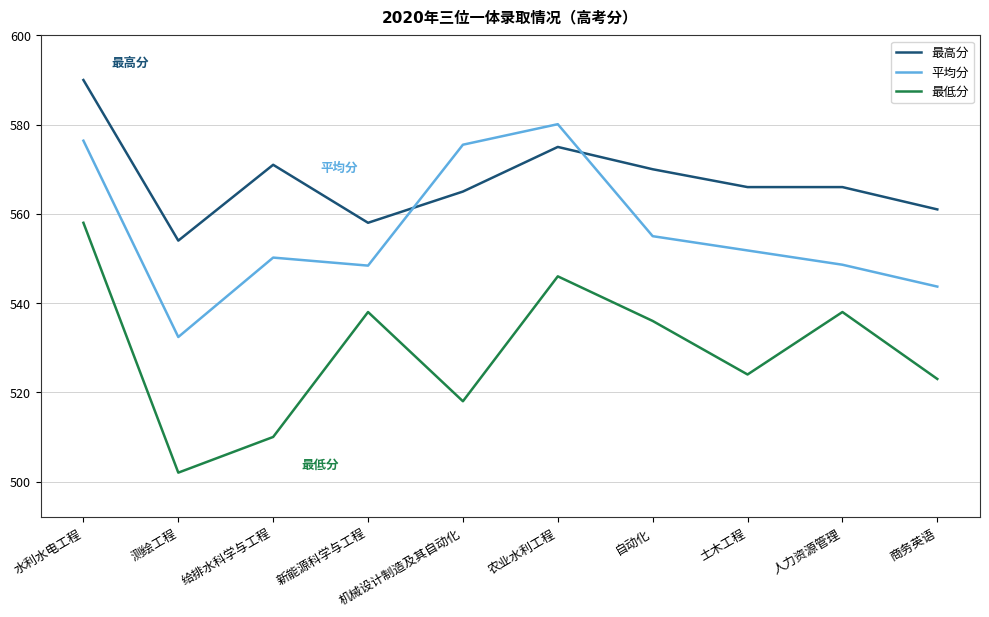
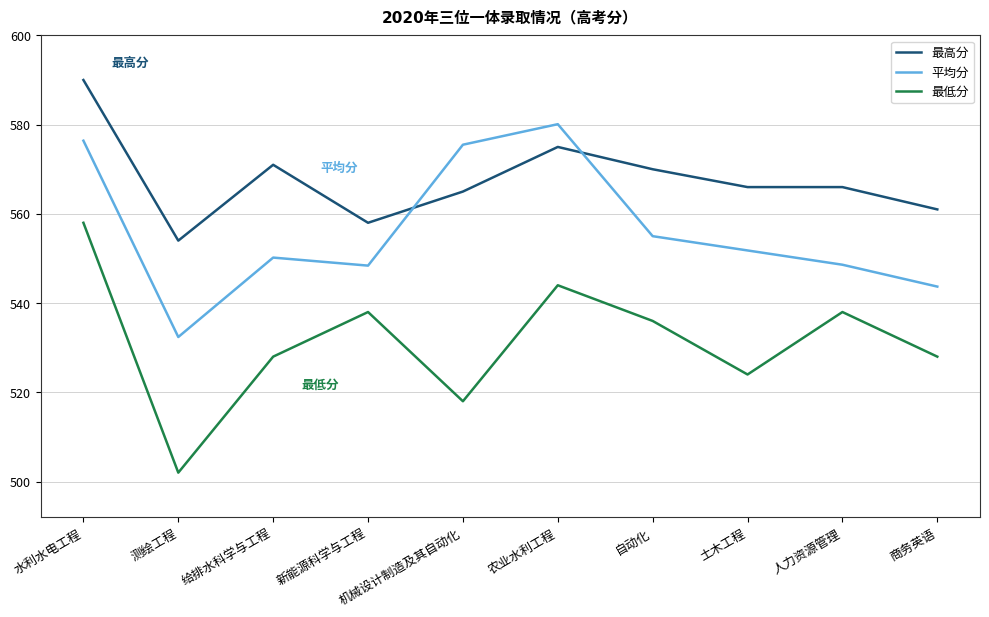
  {
    "最高分": {
      "水利水电工程": 590,
      "测绘工程": 554,
      "给排水科学与工程": 571,
      "新能源科学与工程": 558,
      "机械设计制造及其自动化": 565,
      "农业水利工程": 575,
      "自动化": 570,
      "土木工程": 566,
      "人力资源管理": 566,
      "商务英语": 561
    },
    "平均分": {
      "水利水电工程": 576,
      "测绘工程": 532,
      "给排水科学与工程": 550,
      "新能源科学与工程": 548,
      "机械设计制造及其自动化": 576,
      "农业水利工程": 580,
      "自动化": 555,
      "土木工程": 552,
      "人力资源管理": 549,
      "商务英语": 544
    },
    "最低分": {
      "水利水电工程": 558,
      "测绘工程": 502,
-     "给排水科学与工程": 510,
+     "给排水科学与工程": 528,
      "新能源科学与工程": 538,
      "机械设计制造及其自动化": 518,
-     "农业水利工程": 546,
+     "农业水利工程": 544,
      "自动化": 536,
      "土木工程": 524,
      "人力资源管理": 538,
-     "商务英语": 523
+     "商务英语": 528
    }
  }
